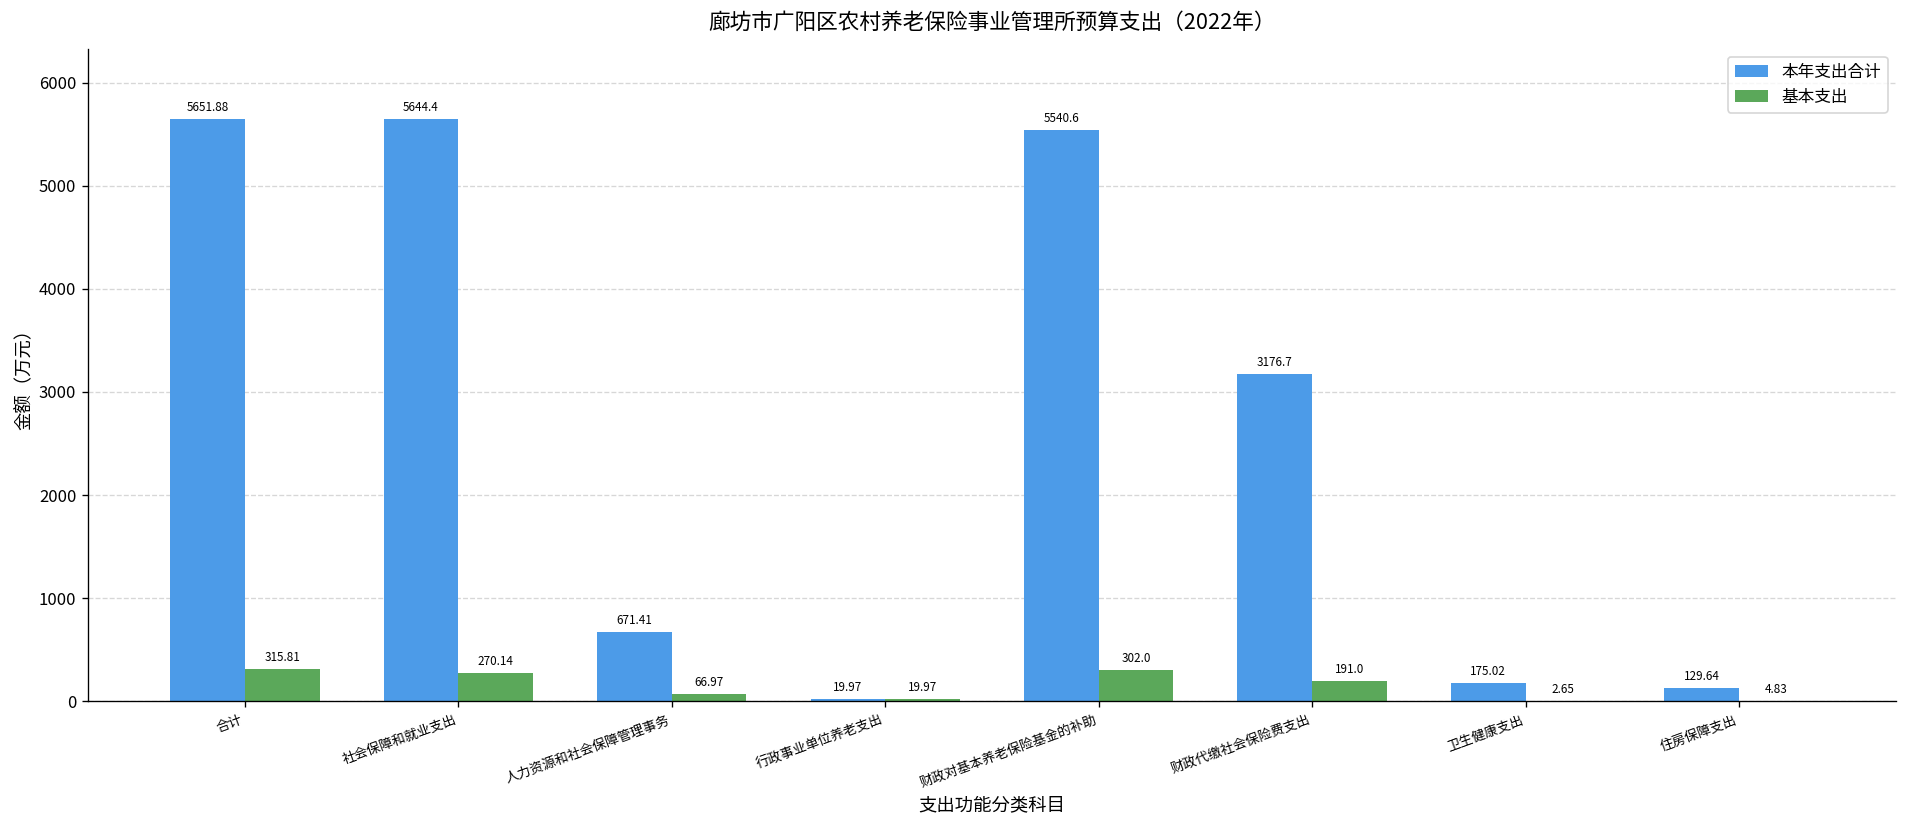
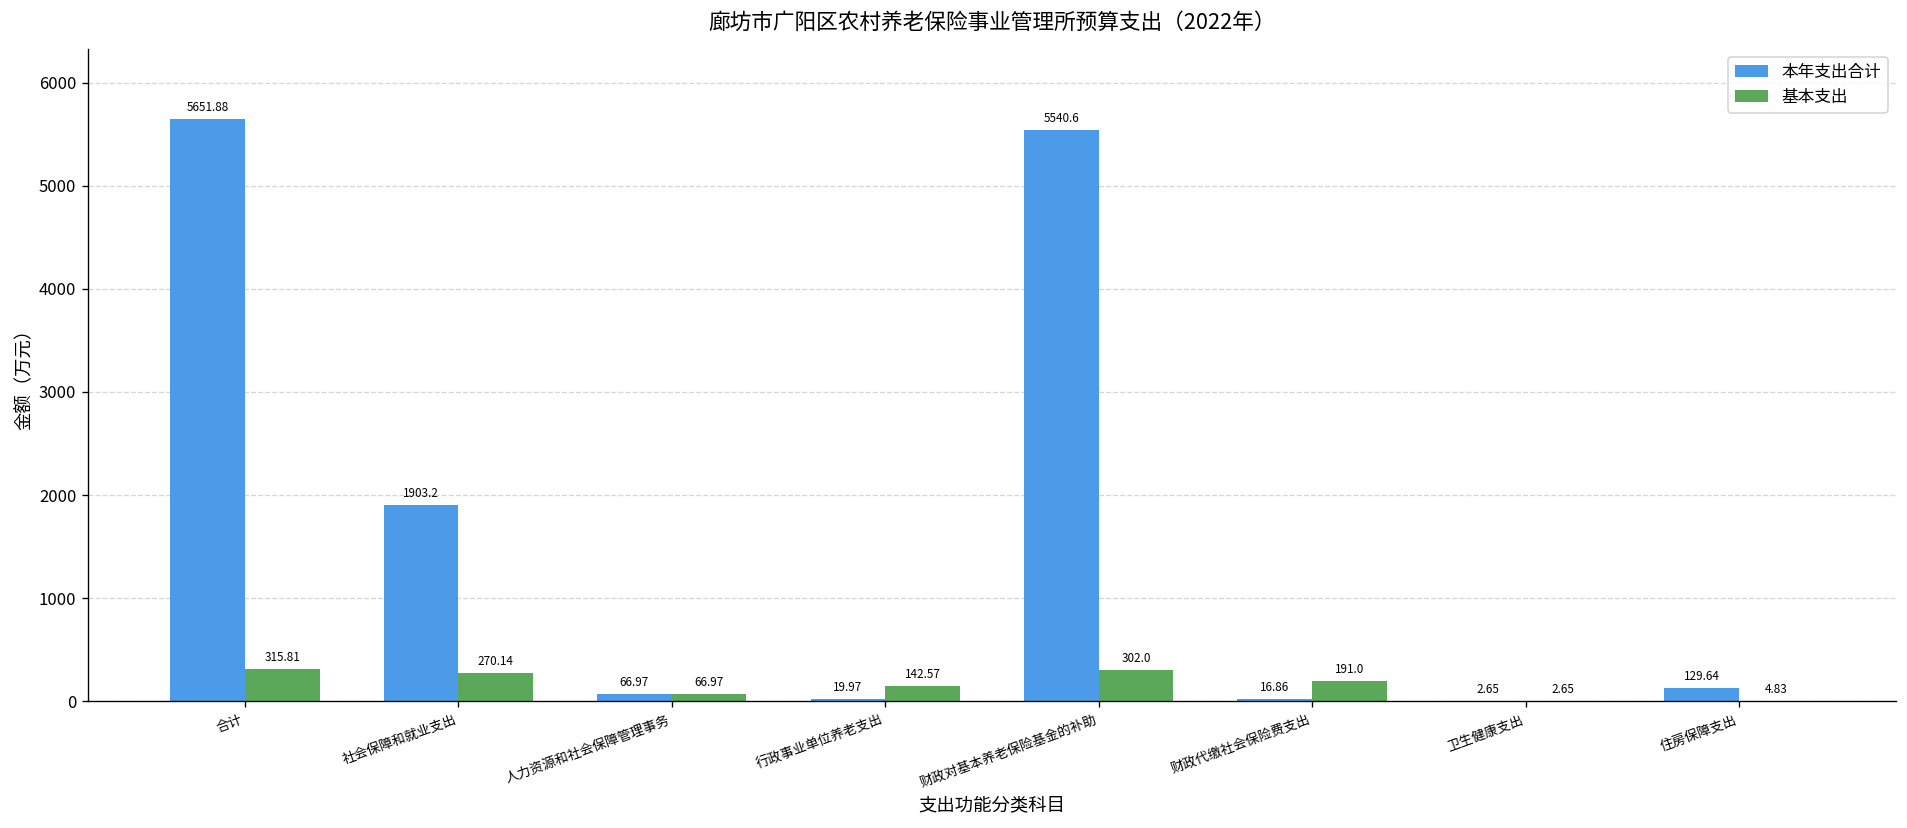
  {
    "本年支出合计": {
      "合计": 5651.88,
-     "社会保障和就业支出": 5644.4,
-     "人力资源和社会保障管理事务": 671.41,
+     "社会保障和就业支出": 1903.2,
+     "人力资源和社会保障管理事务": 66.97,
      "行政事业单位养老支出": 19.97,
      "财政对基本养老保险基金的补助": 5540.6,
-     "财政代缴社会保险费支出": 3176.7,
-     "卫生健康支出": 175.02,
+     "财政代缴社会保险费支出": 16.86,
+     "卫生健康支出": 2.65,
      "住房保障支出": 129.64
    },
    "基本支出": {
      "合计": 315.81,
      "社会保障和就业支出": 270.14,
      "人力资源和社会保障管理事务": 66.97,
-     "行政事业单位养老支出": 19.97,
+     "行政事业单位养老支出": 142.57,
      "财政对基本养老保险基金的补助": 302.0,
      "财政代缴社会保险费支出": 191.0,
      "卫生健康支出": 2.65,
      "住房保障支出": 4.83
    }
  }
